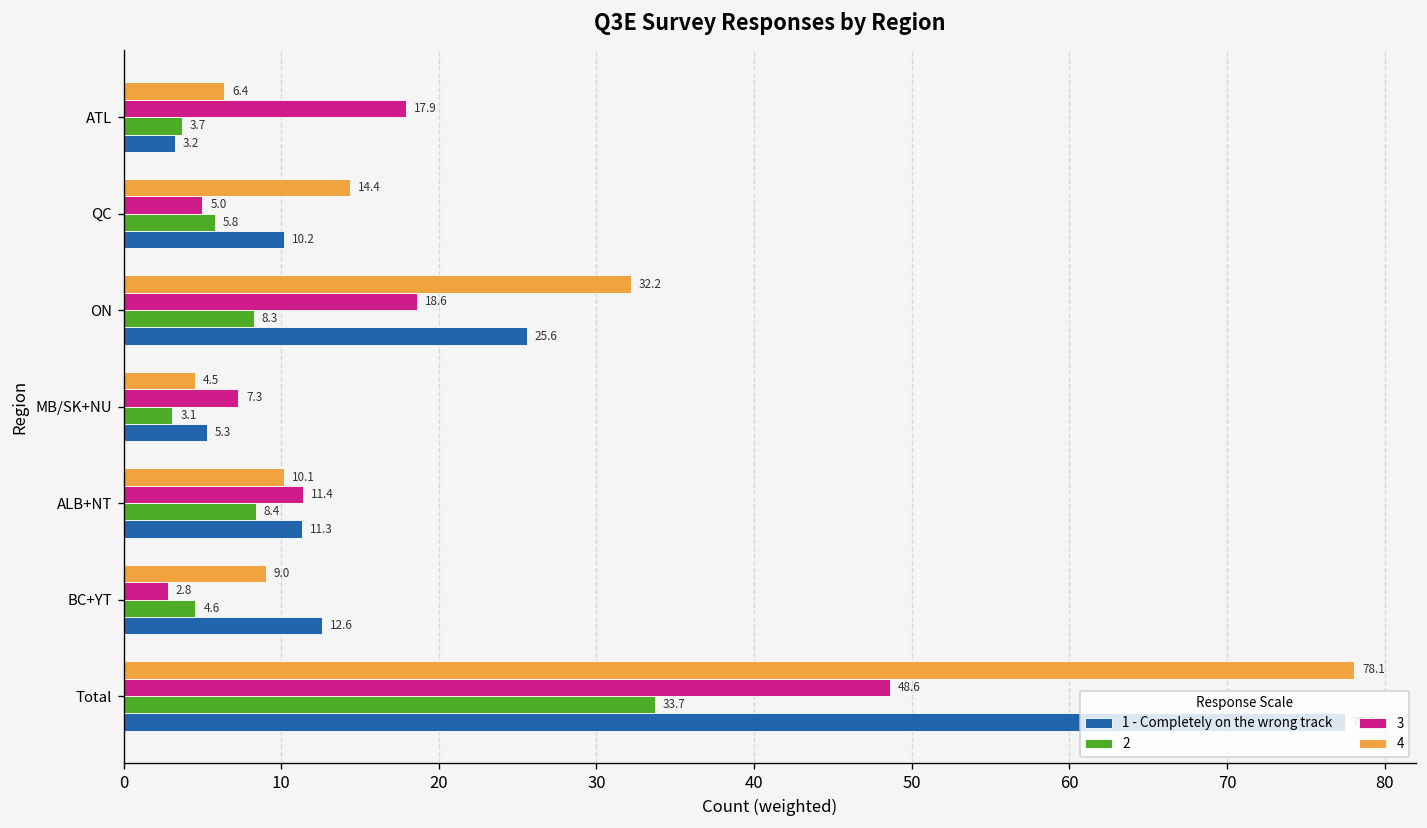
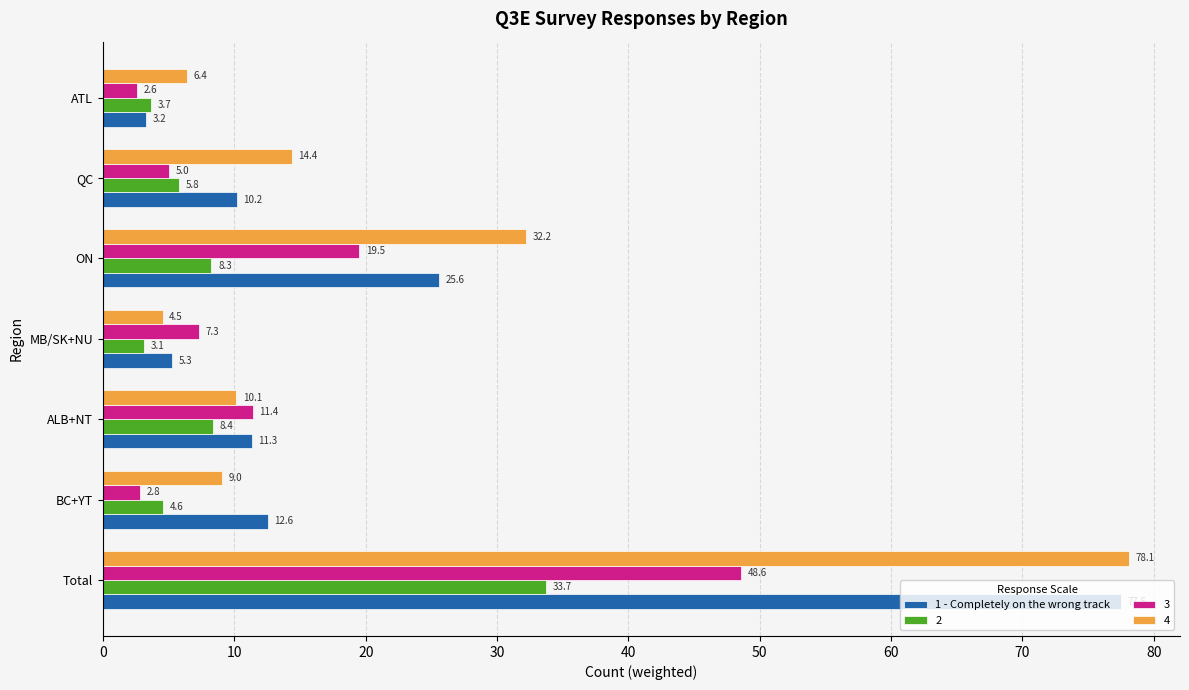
  {
    "1 - Completely on the wrong track": {
      "ATL": 3.2,
      "QC": 10.2,
      "ON": 25.6,
      "MB/SK+NU": 5.3,
      "ALB+NT": 11.3,
      "BC+YT": 12.6
    },
    "2": {
      "ATL": 3.7,
      "QC": 5.8,
      "ON": 8.3,
      "MB/SK+NU": 3.1,
      "ALB+NT": 8.4,
      "BC+YT": 4.6,
      "Total": 33.7
    },
    "3": {
-     "ATL": 17.9,
+     "ATL": 2.6,
      "QC": 5.0,
-     "ON": 18.6,
+     "ON": 19.5,
      "MB/SK+NU": 7.3,
      "ALB+NT": 11.4,
      "BC+YT": 2.8,
      "Total": 48.6
    },
    "4": {
      "ATL": 6.4,
      "QC": 14.4,
      "ON": 32.2,
      "MB/SK+NU": 4.5,
      "ALB+NT": 10.1,
      "BC+YT": 9.0,
      "Total": 78.1
    }
  }
